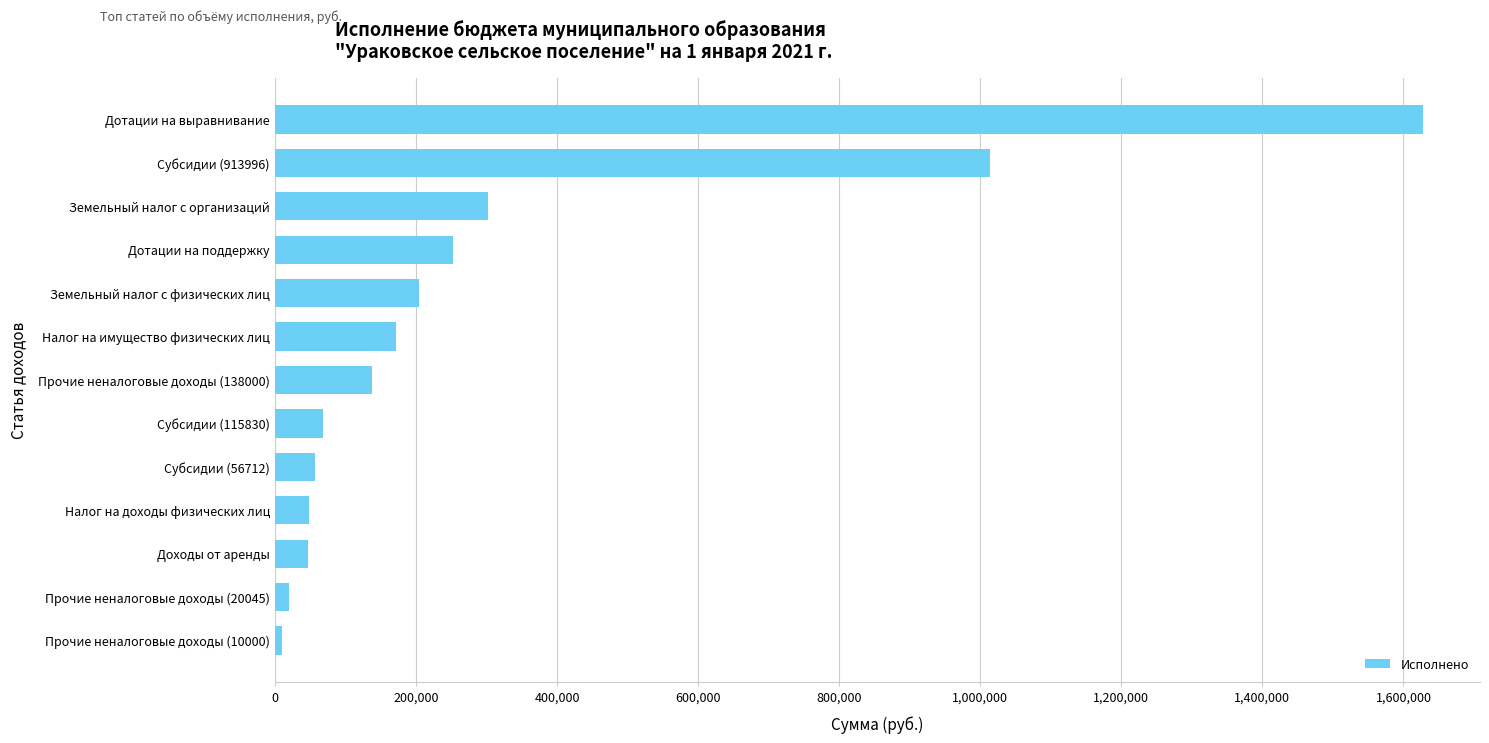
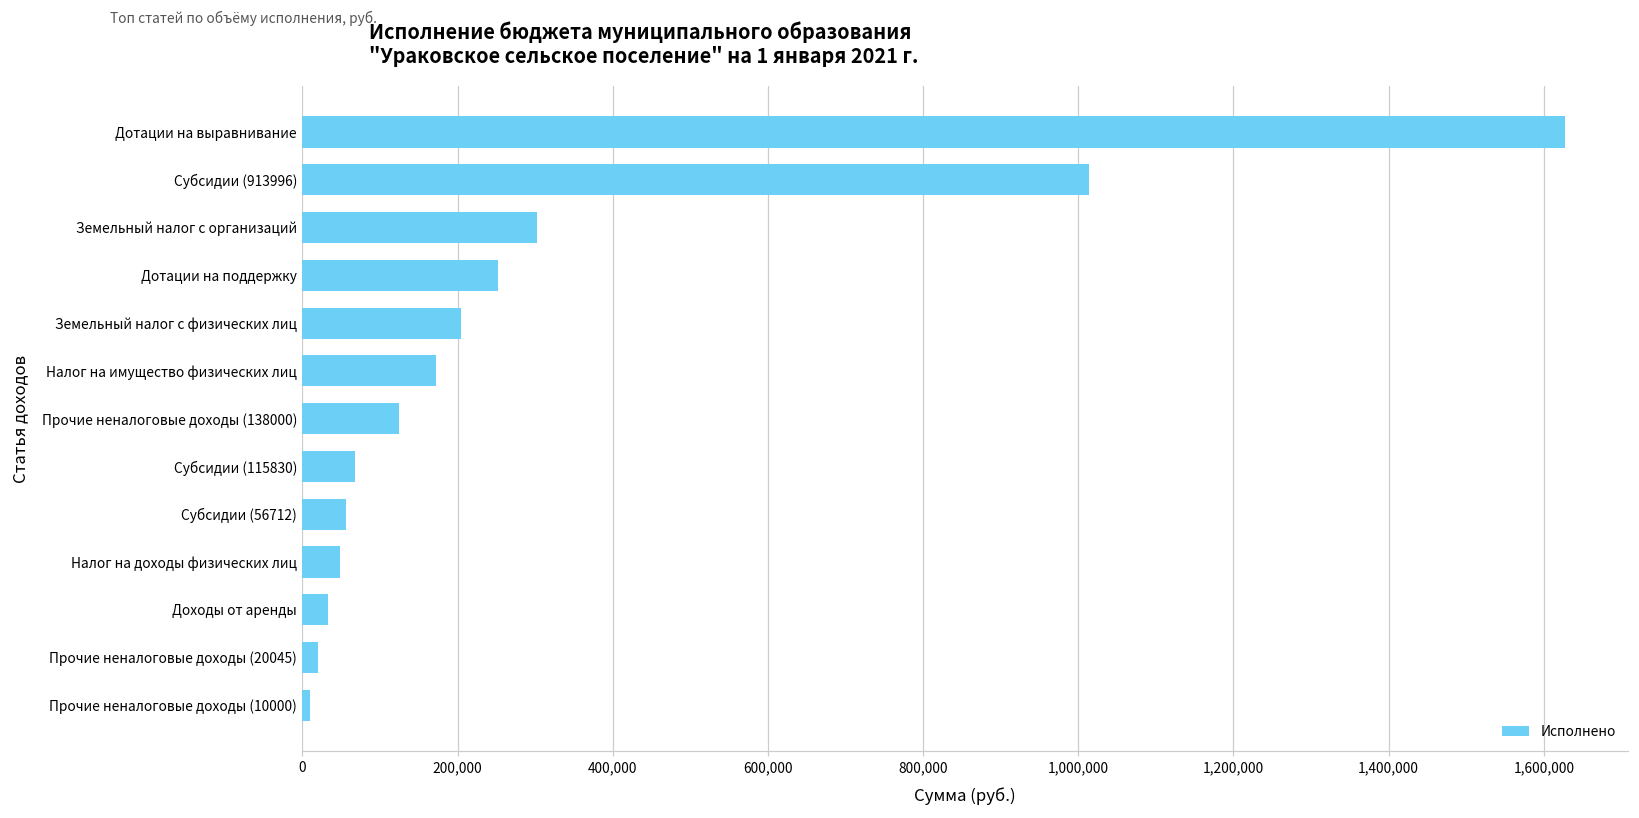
  {
    "Дотации на выравнивание": "1,630,000",
    "Субсидии (913996)": "1,010,000",
    "Земельный налог с организаций": "300,000",
    "Дотации на поддержку": "250,000",
    "Земельный налог с физических лиц": "200,000",
    "Налог на имущество физических лиц": "170,000",
-   "Прочие неналоговые доходы (138000)": "140,000",
+   "Прочие неналоговые доходы (138000)": "130,000",
    "Субсидии (115830)": "70,000",
    "Субсидии (56712)": "60,000",
    "Налог на доходы физических лиц": "50,000",
-   "Доходы от аренды": "50,000",
+   "Доходы от аренды": "30,000",
    "Прочие неналоговые доходы (20045)": "20,000",
    "Прочие неналоговые доходы (10000)": "10,000"
  }
